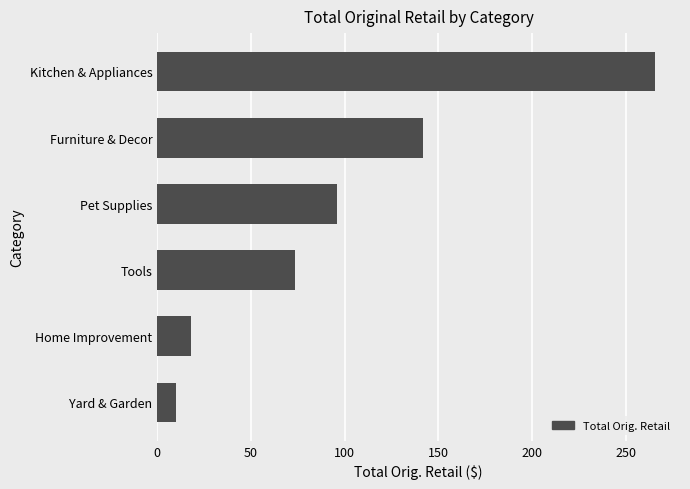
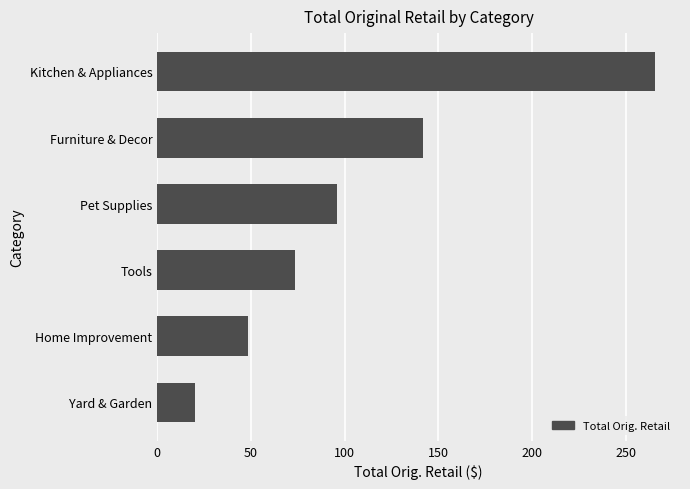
  {
    "Kitchen & Appliances": 266,
    "Furniture & Decor": 142,
    "Pet Supplies": 96,
    "Tools": 74,
-   "Home Improvement": 18,
-   "Yard & Garden": 10
+   "Home Improvement": 48,
+   "Yard & Garden": 20
  }
